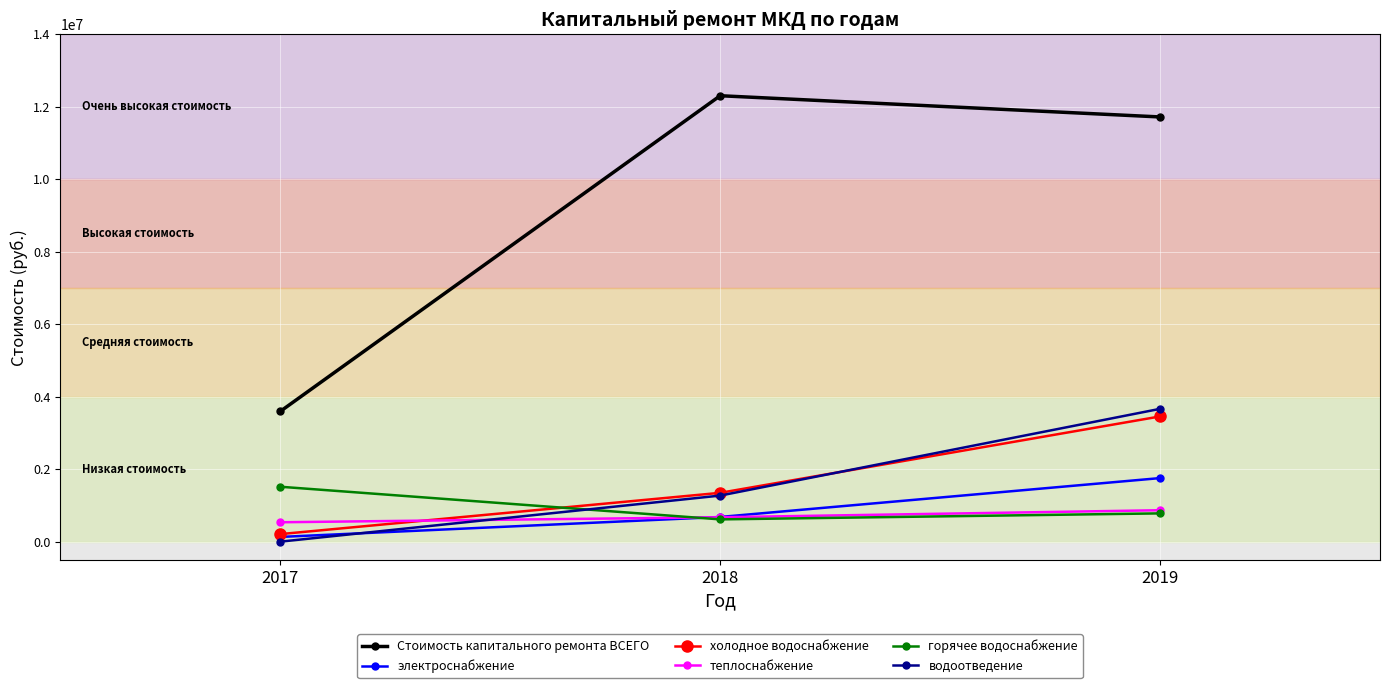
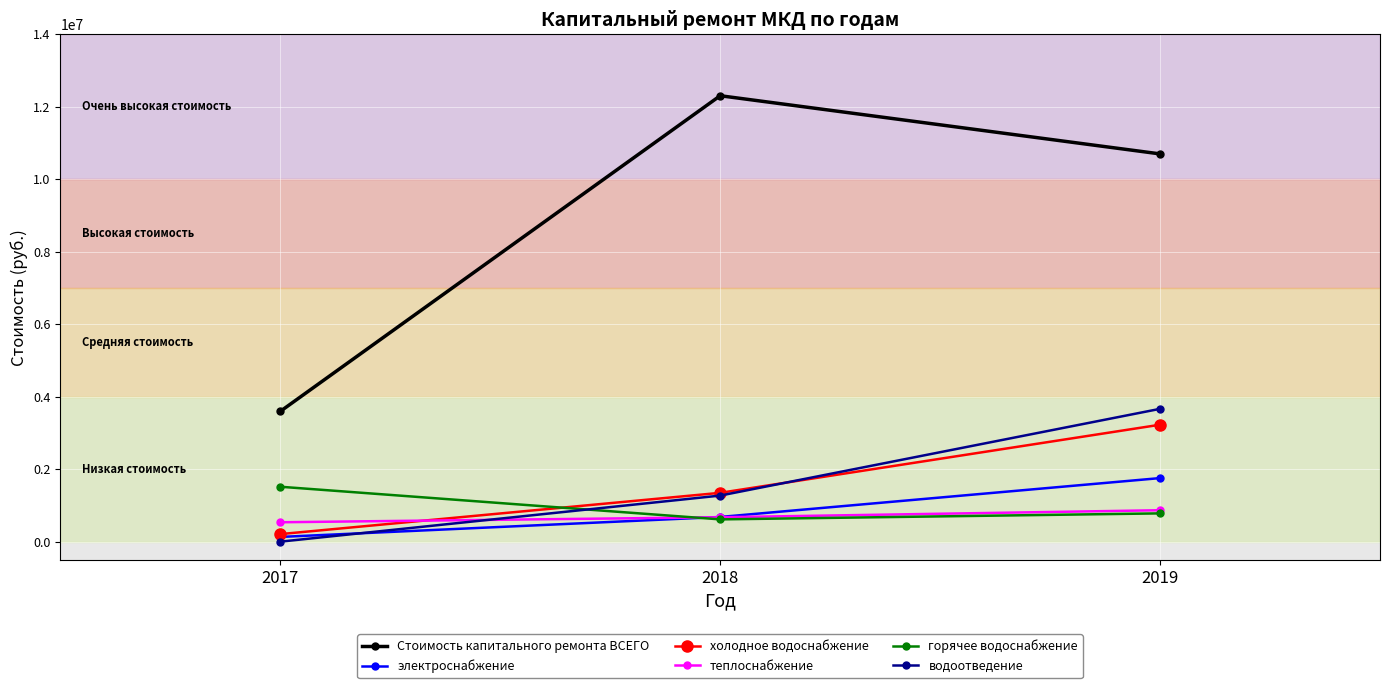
  {
    "Стоимость капитального ремонта ВСЕГО": {
      "2017": 3600000,
      "2018": 12300000,
-     "2019": 11700000
+     "2019": 10700000
    },
    "электроснабжение": {
      "2017": 100000,
      "2019": 1800000
    },
    "холодное водоснабжение": {
      "2017": 200000,
      "2018": 1300000,
-     "2019": 3500000
+     "2019": 3200000
    },
    "теплоснабжение": {
      "2017": 500000,
      "2019": 900000
    },
    "горячее водоснабжение": {
      "2017": 1500000,
      "2019": 800000
    },
    "водоотведение": {
      "2017": 0,
      "2018": 1300000,
      "2019": 3700000
    }
  }
